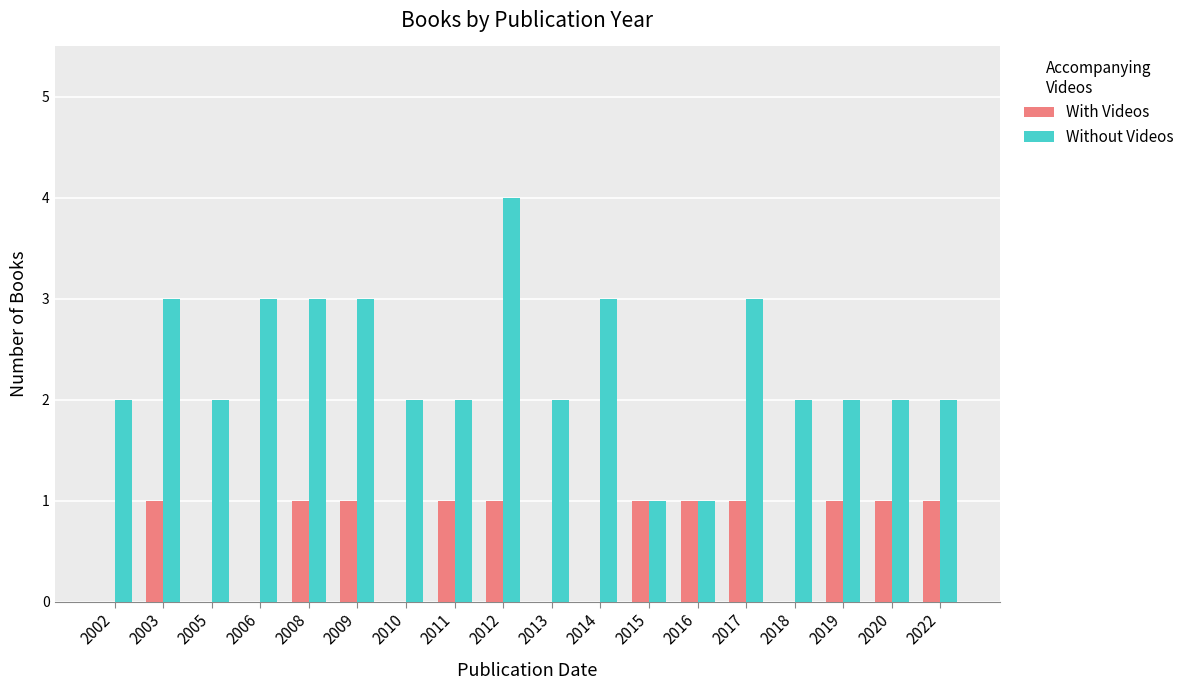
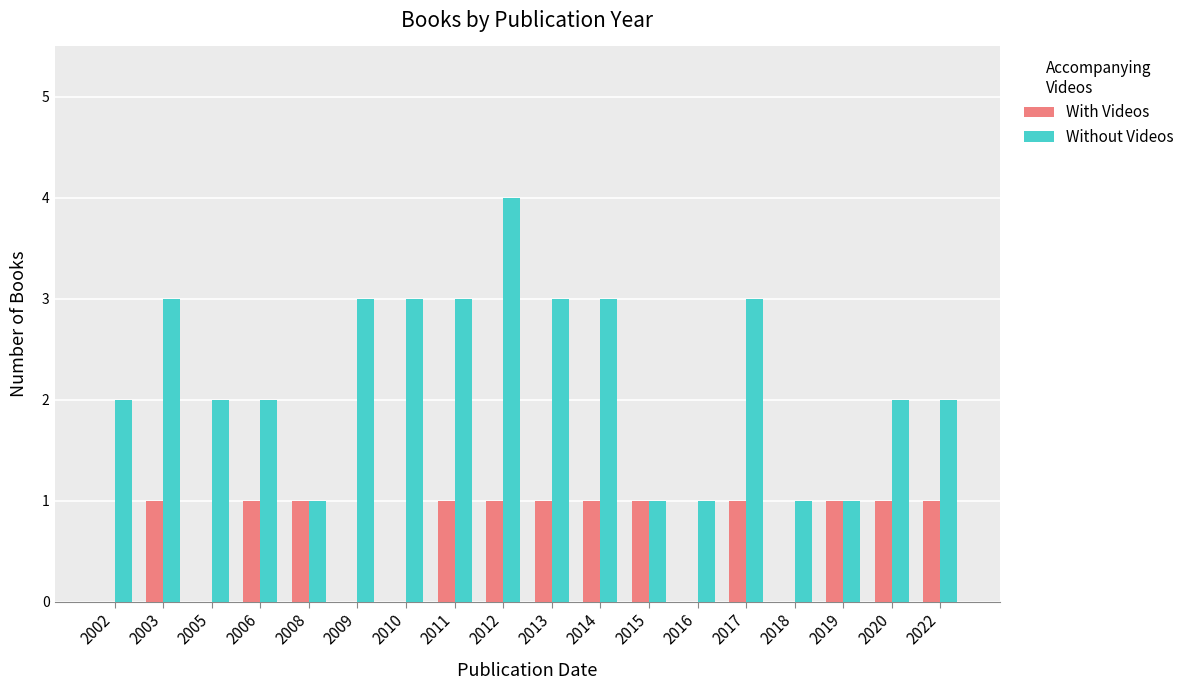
  {
    "With Videos": {
      "2002": 0,
      "2003": 1,
      "2005": 0,
-     "2006": 0,
+     "2006": 1,
      "2008": 1,
-     "2009": 1,
+     "2009": 0,
      "2010": 0,
      "2011": 1,
      "2012": 1,
-     "2013": 0,
-     "2014": 0,
+     "2013": 1,
+     "2014": 1,
      "2015": 1,
-     "2016": 1,
+     "2016": 0,
      "2017": 1,
      "2018": 0,
      "2019": 1,
      "2020": 1,
      "2022": 1
    },
    "Without Videos": {
      "2002": 2,
      "2003": 3,
      "2005": 2,
-     "2006": 3,
-     "2008": 3,
+     "2006": 2,
+     "2008": 1,
      "2009": 3,
-     "2010": 2,
-     "2011": 2,
+     "2010": 3,
+     "2011": 3,
      "2012": 4,
-     "2013": 2,
+     "2013": 3,
      "2014": 3,
      "2015": 1,
      "2016": 1,
      "2017": 3,
-     "2018": 2,
-     "2019": 2,
+     "2018": 1,
+     "2019": 1,
      "2020": 2,
      "2022": 2
    }
  }
